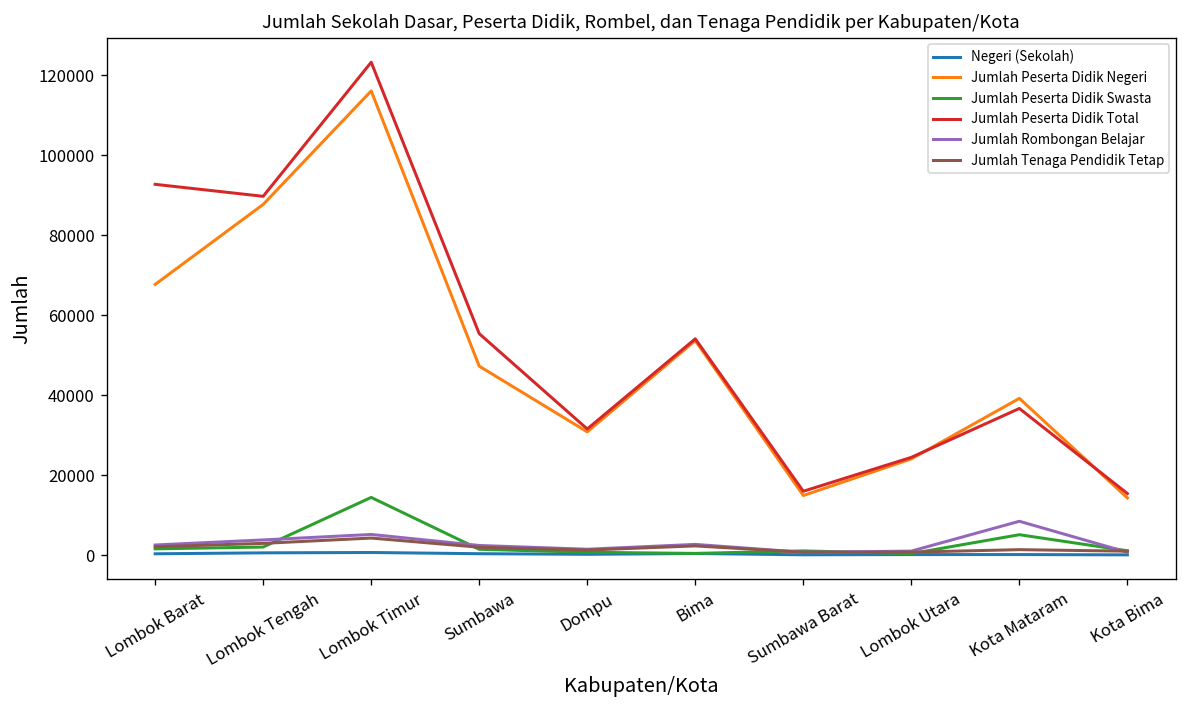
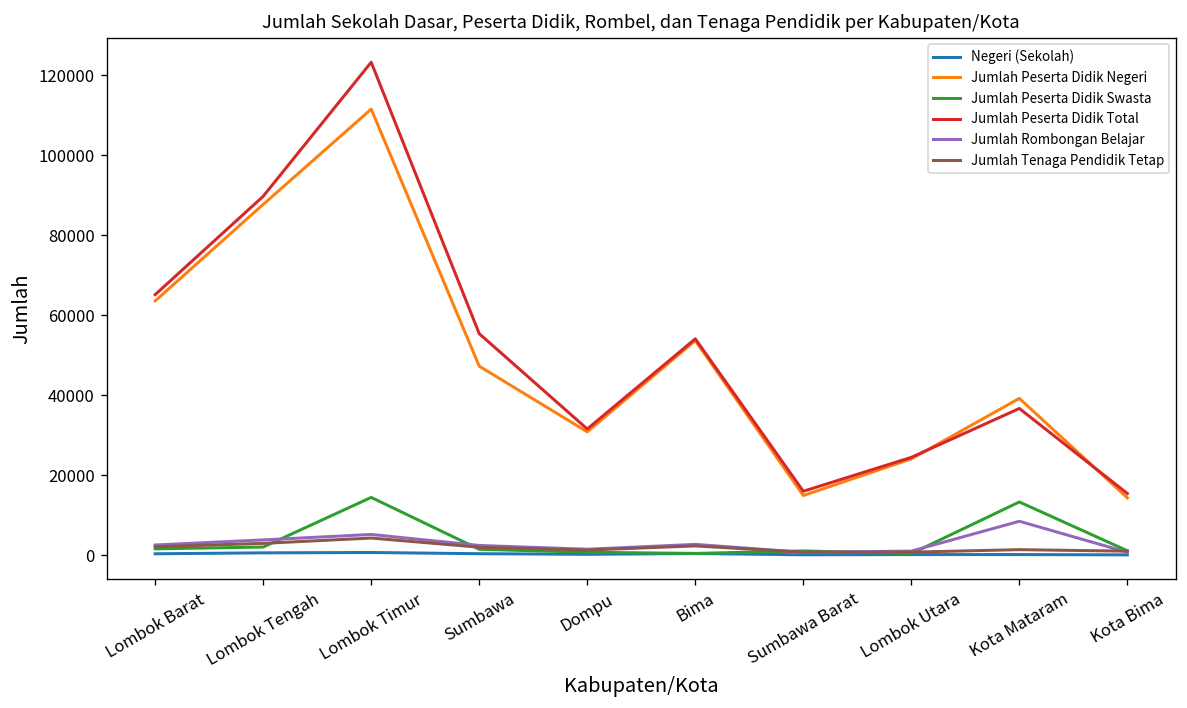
  {
    "Negeri (Sekolah)": {
      "Lombok Barat": 0,
      "Lombok Tengah": 1000,
      "Lombok Timur": 1000,
      "Sumbawa": 0,
      "Kota Mataram": 0
    },
    "Jumlah Peserta Didik Negeri": {
-     "Lombok Barat": 68000,
+     "Lombok Barat": 64000,
      "Lombok Tengah": 88000,
-     "Lombok Timur": 116000,
+     "Lombok Timur": 112000,
      "Sumbawa": 47000,
      "Sumbawa Barat": 15000,
      "Kota Mataram": 39000,
      "Kota Bima": 14000
    },
    "Jumlah Peserta Didik Swasta": {
      "Lombok Tengah": 2000,
      "Lombok Timur": 14000,
-     "Kota Mataram": 5000
+     "Kota Mataram": 13000
    },
    "Jumlah Peserta Didik Total": {
-     "Lombok Barat": 93000,
+     "Lombok Barat": 65000,
      "Lombok Tengah": 90000,
      "Lombok Timur": 123000,
      "Sumbawa": 55000,
      "Sumbawa Barat": 16000,
      "Kota Mataram": 37000,
      "Kota Bima": 15000
    },
    "Jumlah Rombongan Belajar": {
      "Lombok Tengah": 4000,
      "Lombok Timur": 5000,
      "Kota Mataram": 8000
    },
    "Jumlah Tenaga Pendidik Tetap": {
      "Lombok Tengah": 3000,
      "Lombok Timur": 4000,
      "Kota Mataram": 1000
    }
  }
